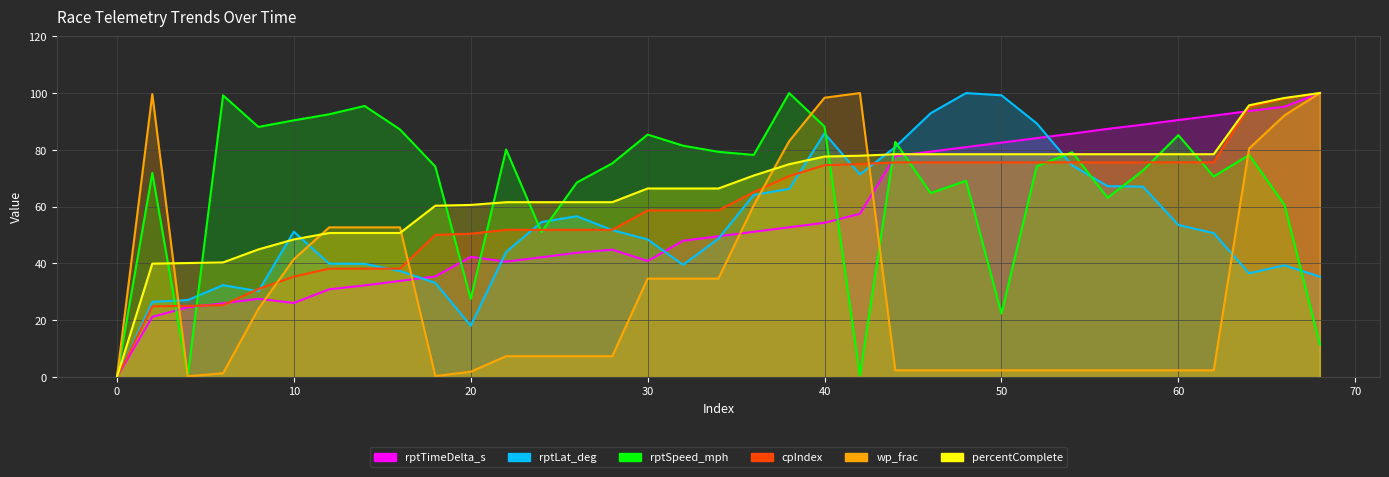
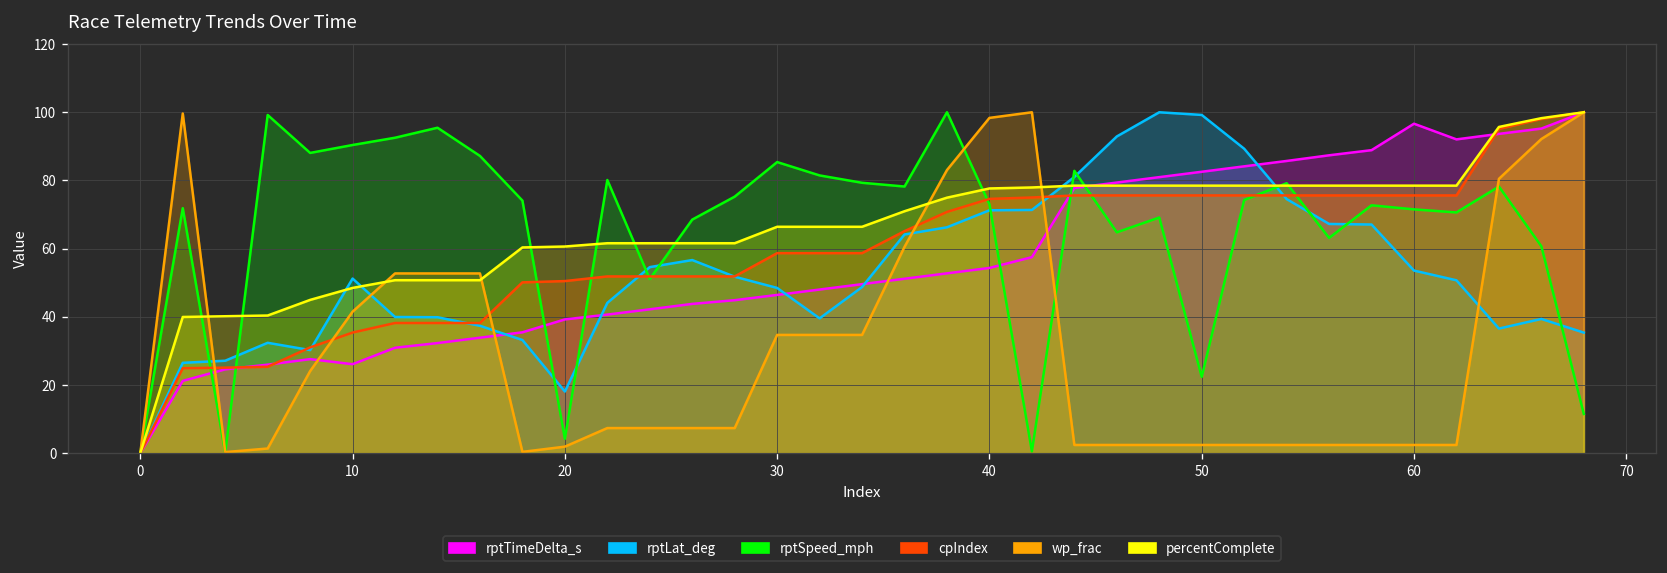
  {
    "rptTimeDelta_s": {
      "10": 26,
-     "20": 42,
-     "30": 41,
+     "20": 39,
+     "30": 46,
      "40": 54,
      "50": 83,
-     "60": 91
+     "60": 97
    },
    "rptLat_deg": {
      "10": 51,
      "20": 18,
      "30": 48,
-     "40": 86,
+     "40": 71,
      "50": 99,
      "60": 54
    },
    "rptSpeed_mph": {
      "10": 90,
-     "20": 28,
+     "20": 4,
      "30": 85,
-     "40": 88,
+     "40": 73,
      "50": 22,
-     "60": 85
+     "60": 72
    }
  }
